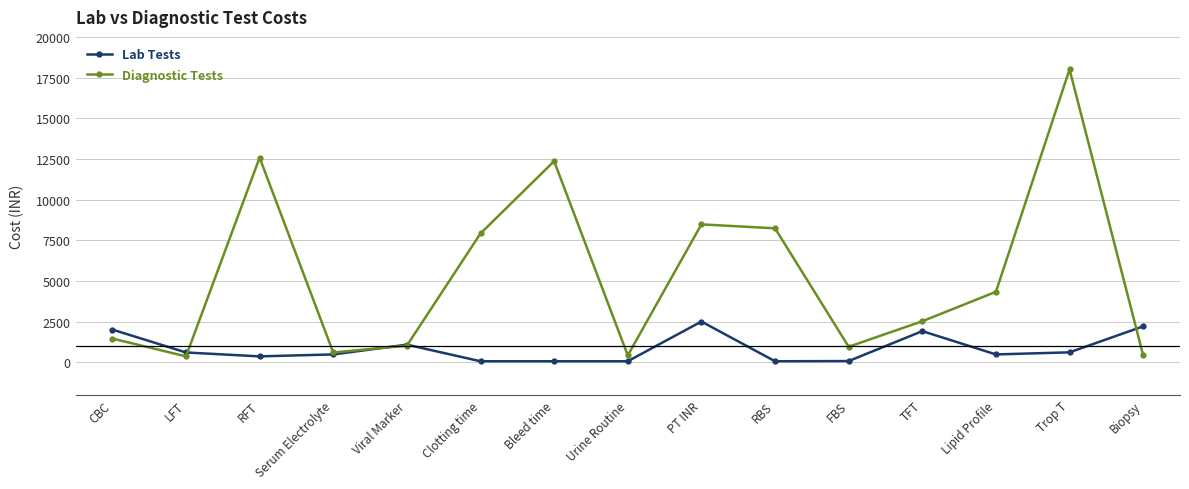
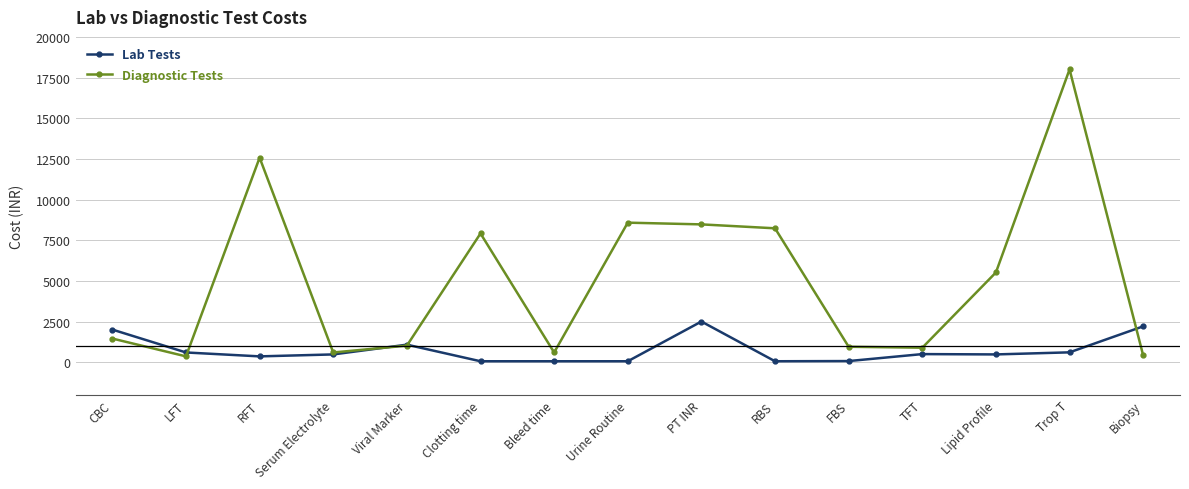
  {
    "Lab Tests": {
      "CBC": 2000,
      "LFT": 600,
      "RFT": 400,
      "Clotting time": 100,
      "Bleed time": 100,
      "Urine Routine": 100,
      "PT INR": 2500,
      "RBS": 100,
      "FBS": 100,
-     "TFT": 1900,
+     "TFT": 500,
      "Lipid Profile": 500,
      "Trop T": 600,
      "Biopsy": 2200
    },
    "Diagnostic Tests": {
      "CBC": 1500,
      "LFT": 400,
      "RFT": 12600,
      "Clotting time": 7900,
-     "Bleed time": 12400,
-     "Urine Routine": 400,
+     "Bleed time": 600,
+     "Urine Routine": 8600,
      "PT INR": 8500,
      "RBS": 8200,
      "FBS": 1000,
-     "TFT": 2500,
-     "Lipid Profile": 4300,
+     "TFT": 900,
+     "Lipid Profile": 5500,
      "Trop T": 18000,
      "Biopsy": 400
    }
  }
